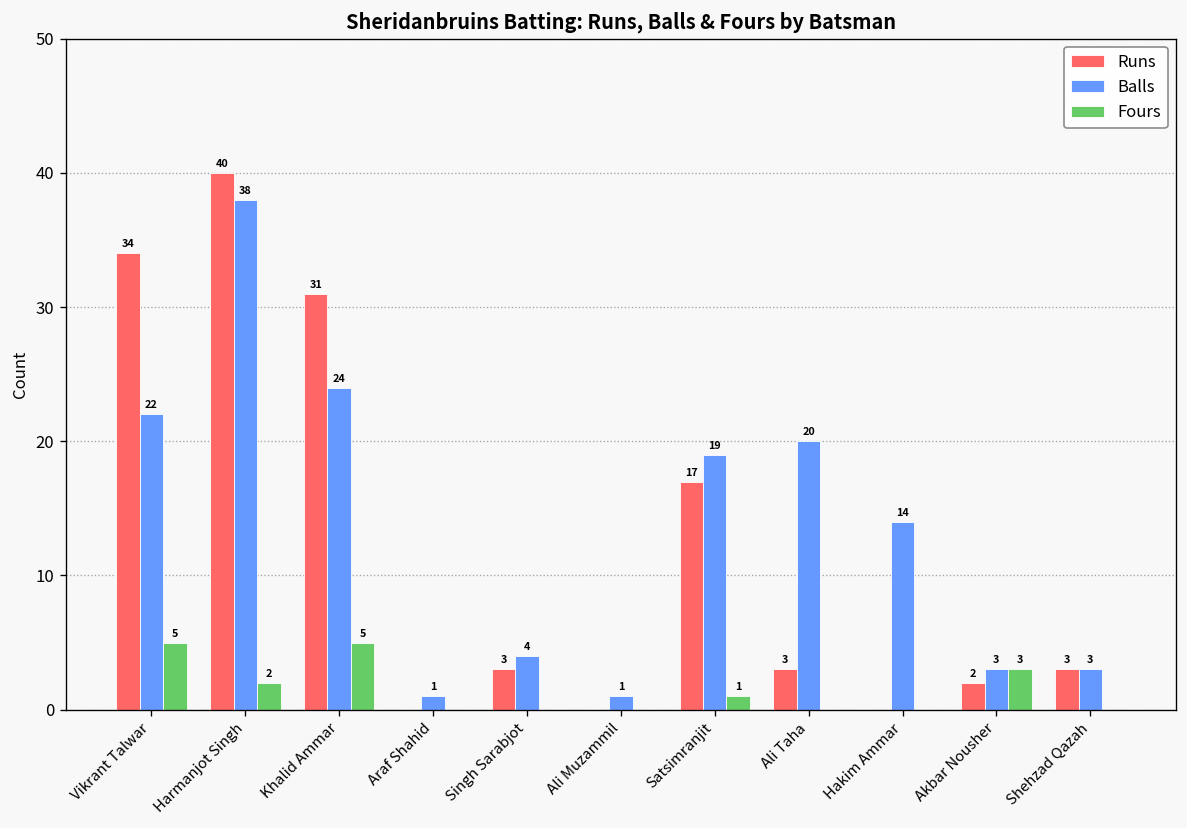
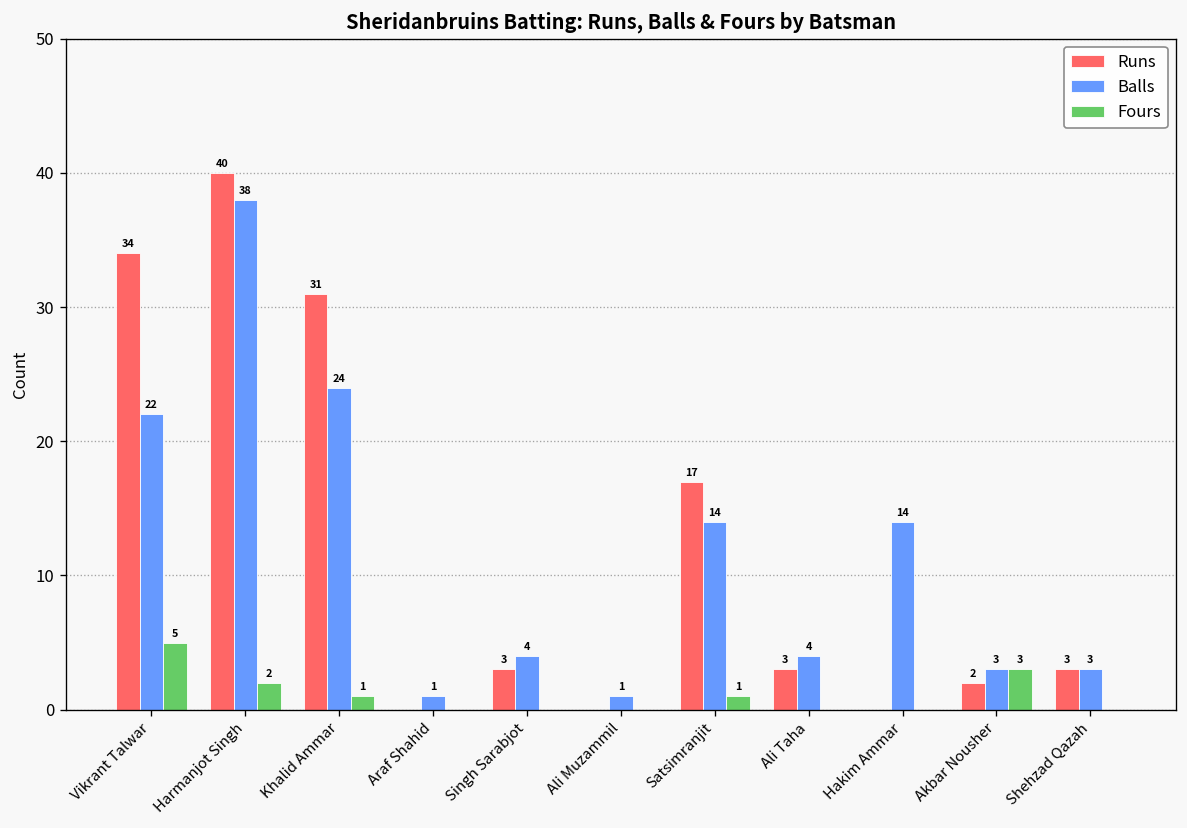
  {
    "Runs": {
      "Vikrant Talwar": 34,
      "Harmanjot Singh": 40,
      "Khalid Ammar": 31,
      "Singh Sarabjot": 3,
      "Satsimranjit": 17,
      "Ali Taha": 3,
      "Akbar Nousher": 2,
      "Shehzad Qazah": 3
    },
    "Balls": {
      "Vikrant Talwar": 22,
      "Harmanjot Singh": 38,
      "Khalid Ammar": 24,
      "Araf Shahid": 1,
      "Singh Sarabjot": 4,
      "Ali Muzammil": 1,
-     "Satsimranjit": 19,
-     "Ali Taha": 20,
+     "Satsimranjit": 14,
+     "Ali Taha": 4,
      "Hakim Ammar": 14,
      "Akbar Nousher": 3,
      "Shehzad Qazah": 3
    },
    "Fours": {
      "Vikrant Talwar": 5,
      "Harmanjot Singh": 2,
-     "Khalid Ammar": 5,
+     "Khalid Ammar": 1,
      "Satsimranjit": 1,
      "Akbar Nousher": 3
    }
  }
